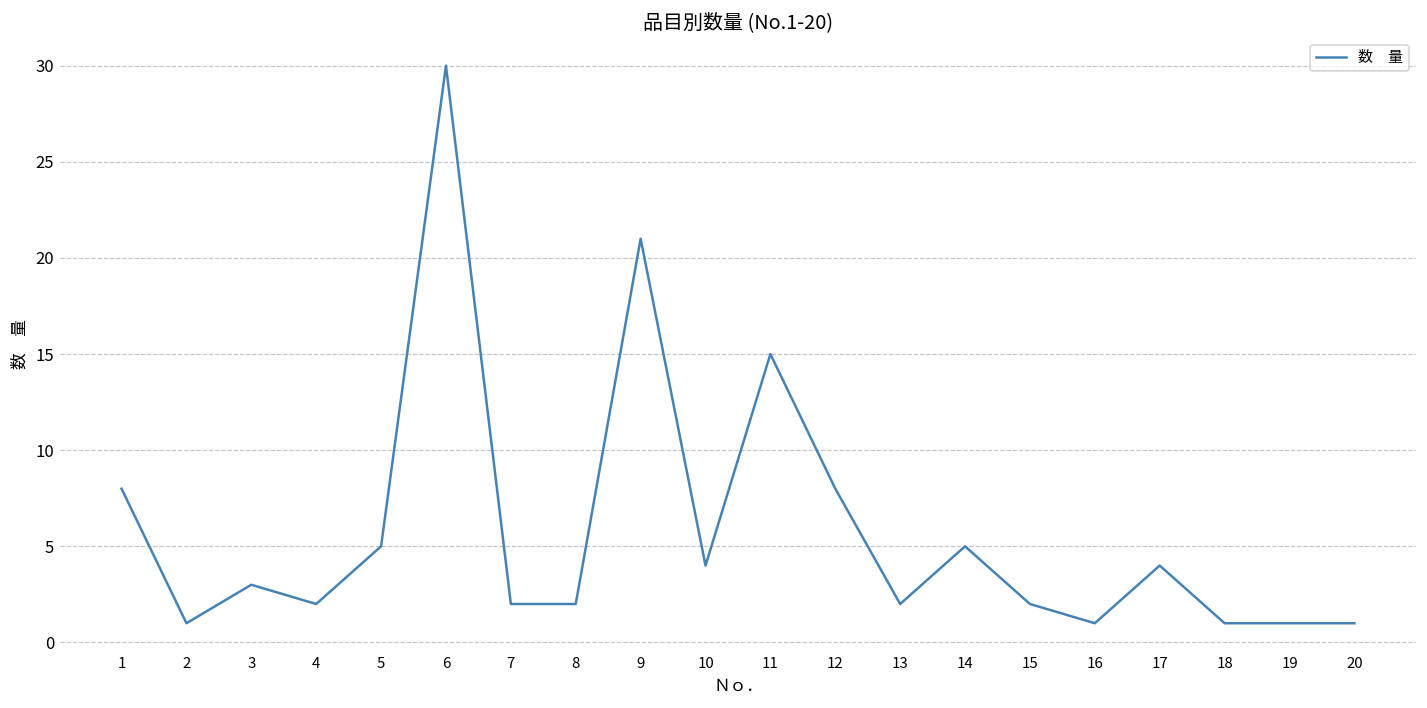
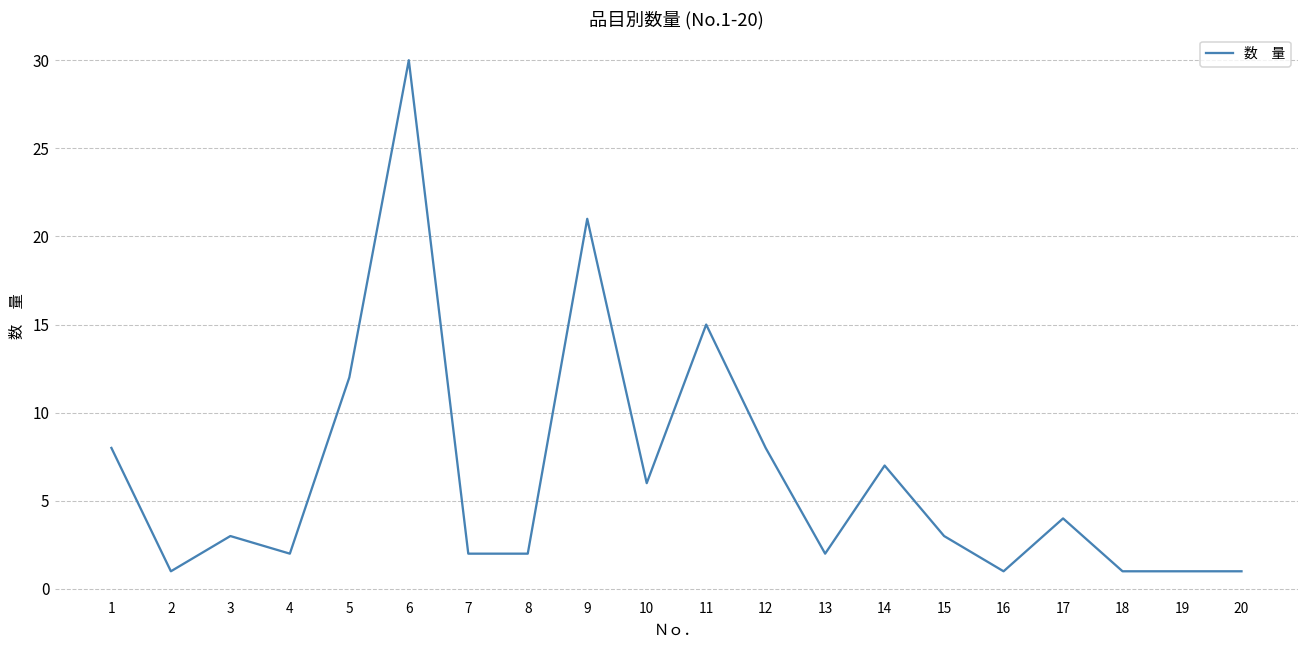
  {
    "1": 8,
    "2": 1,
    "3": 3,
    "4": 2,
-   "5": 5,
+   "5": 12,
    "6": 30,
    "7": 2,
    "8": 2,
    "9": 21,
-   "10": 4,
+   "10": 6,
    "11": 15,
    "12": 8,
    "13": 2,
-   "14": 5,
-   "15": 2,
+   "14": 7,
+   "15": 3,
    "16": 1,
    "17": 4,
    "18": 1,
    "19": 1,
    "20": 1
  }
